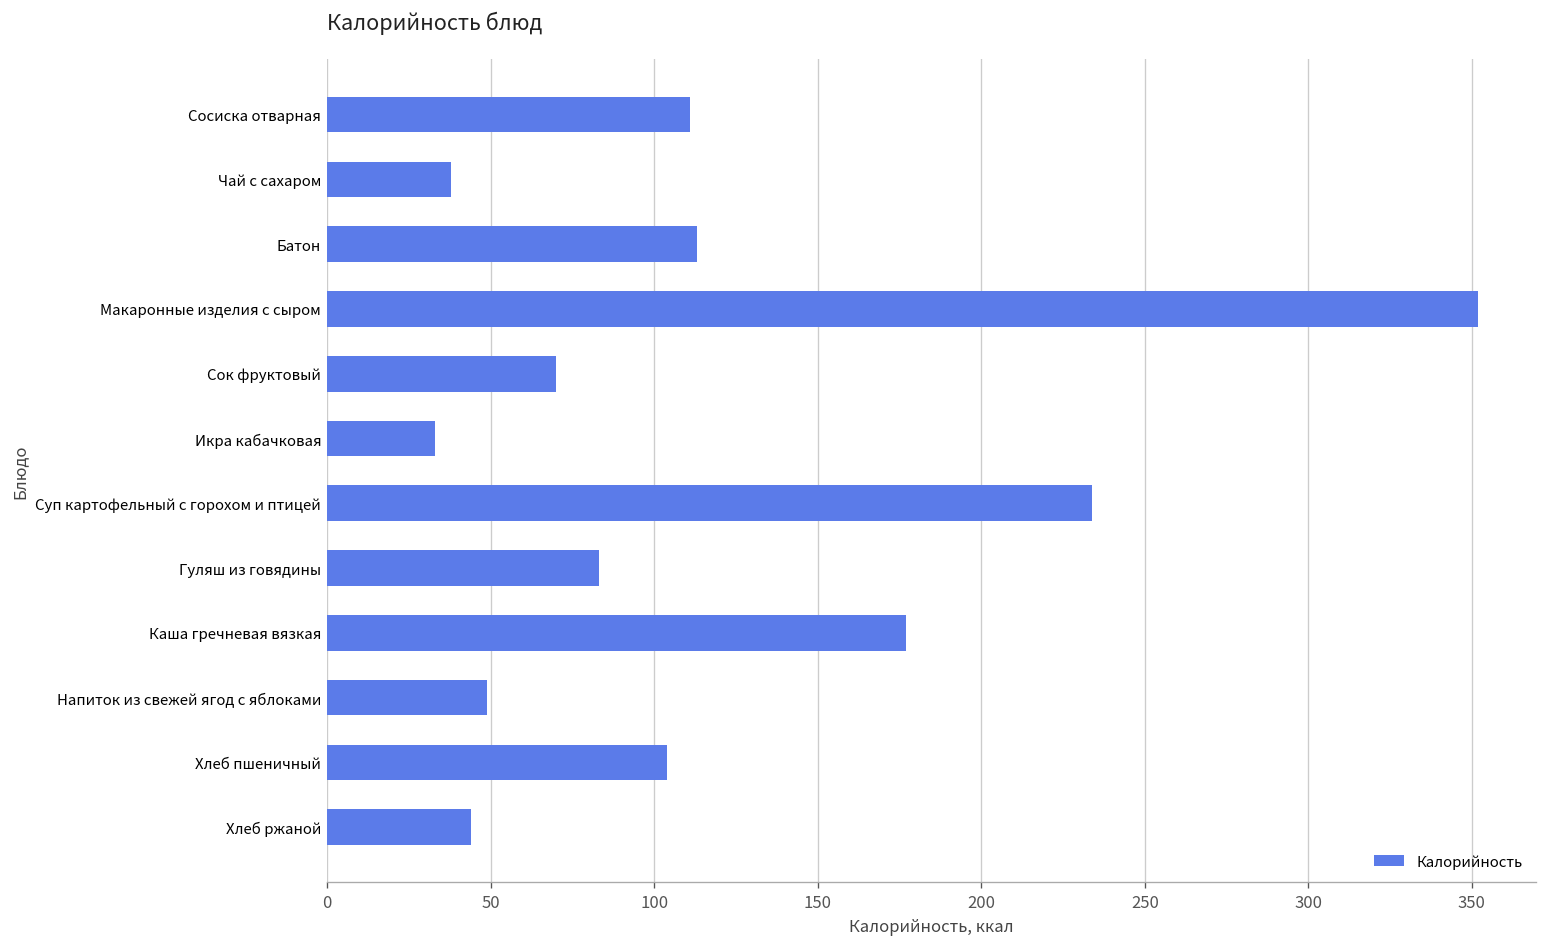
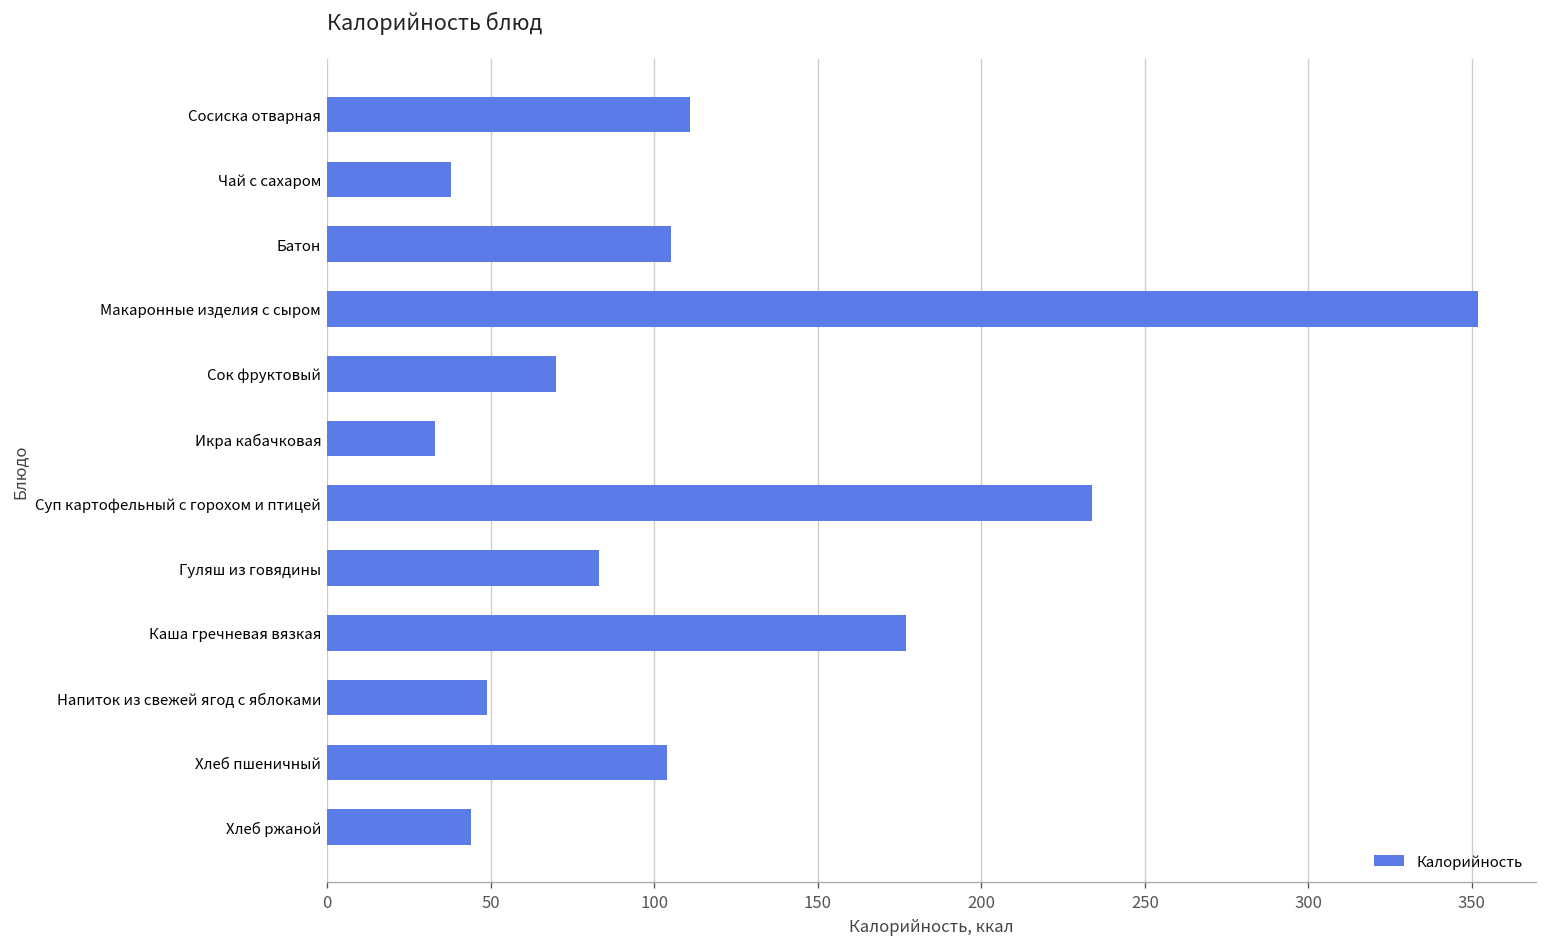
  {
    "Сосиска отварная": 111,
    "Чай с сахаром": 38,
-   "Батон": 113,
+   "Батон": 105,
    "Макаронные изделия с сыром": 352,
    "Сок фруктовый": 70,
    "Икра кабачковая": 33,
    "Суп картофельный с горохом и птицей": 234,
    "Гуляш из говядины": 83,
    "Каша гречневая вязкая": 177,
    "Напиток из свежей ягод с яблоками": 49,
    "Хлеб пшеничный": 104,
    "Хлеб ржаной": 44
  }
